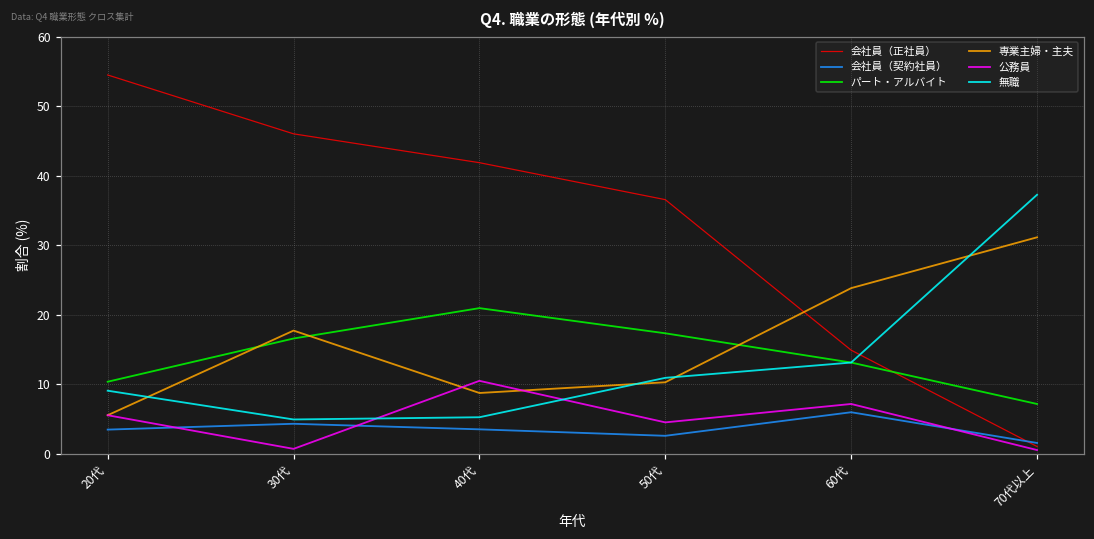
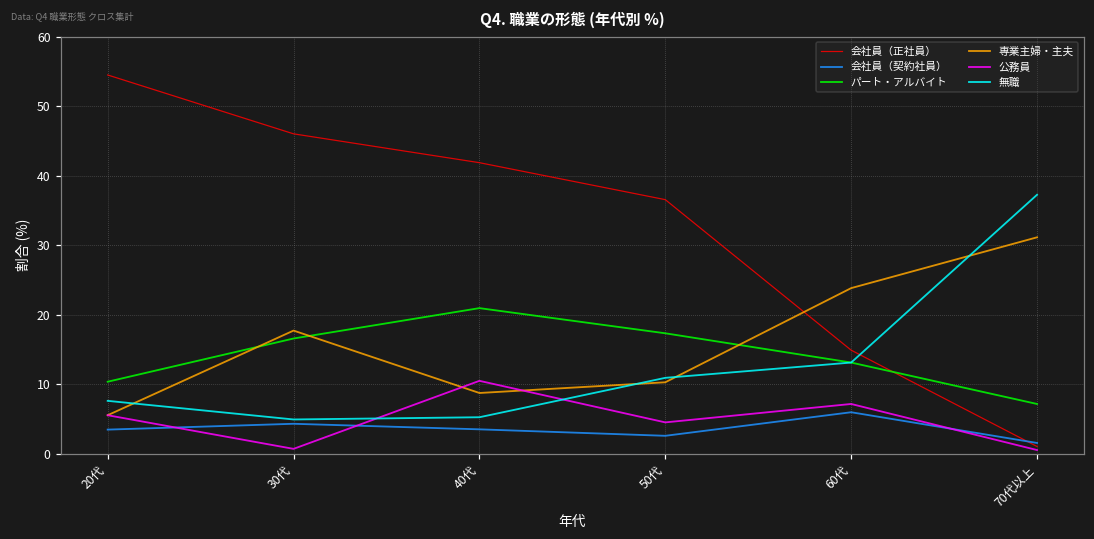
  {
    "会社員（正社員）": {
      "20代": 54,
      "30代": 46,
      "40代": 42,
      "50代": 37,
      "60代": 15,
      "70代以上": 1
    },
    "会社員（契約社員）": {
      "20代": 3,
      "30代": 4,
      "40代": 3,
      "50代": 3,
      "60代": 6,
      "70代以上": 2
    },
    "パート・アルバイト": {
      "20代": 10,
      "30代": 17,
      "40代": 21,
      "50代": 17,
      "70代以上": 7
    },
    "専業主婦・主夫": {
      "30代": 18,
      "40代": 9,
      "50代": 10,
      "60代": 24,
      "70代以上": 31
    },
    "公務員": {
      "30代": 1,
      "40代": 10,
      "50代": 4,
      "60代": 7,
      "70代以上": 1
    },
    "無職": {
-     "20代": 9,
+     "20代": 8,
      "30代": 5,
      "40代": 5,
      "50代": 11,
      "70代以上": 37
    }
  }
